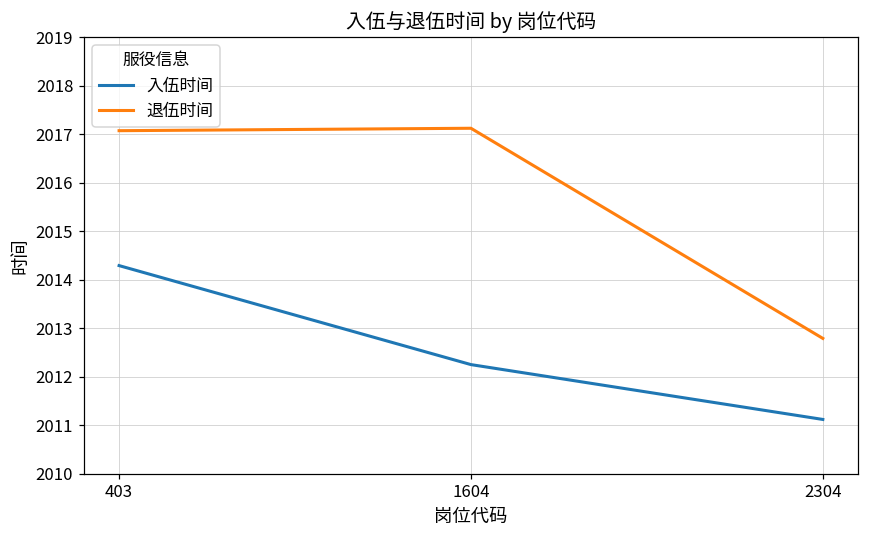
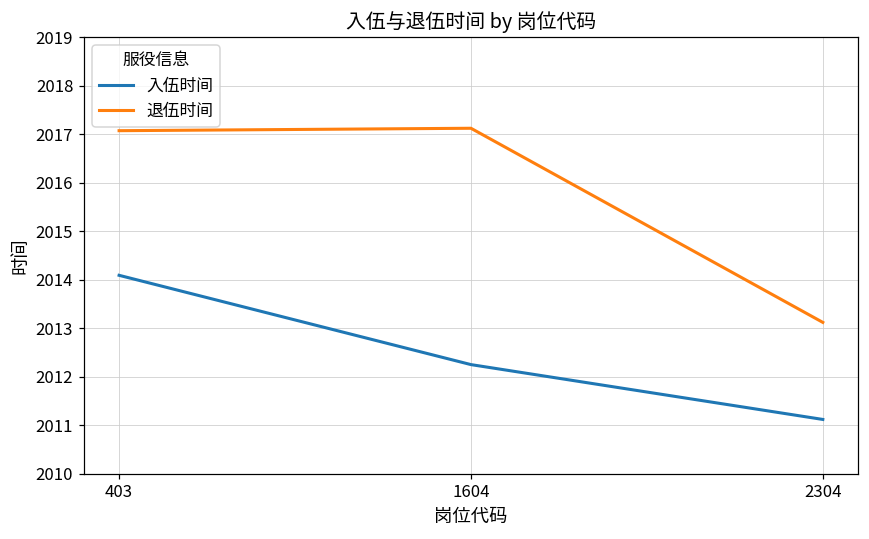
  {
    "入伍时间": {
-     "403": 2014.3,
+     "403": 2014.1,
      "1604": 2012.3,
      "2304": 2011.1
    },
    "退伍时间": {
      "1604": 2017.1,
-     "2304": 2012.8
+     "2304": 2013.1
    }
  }
